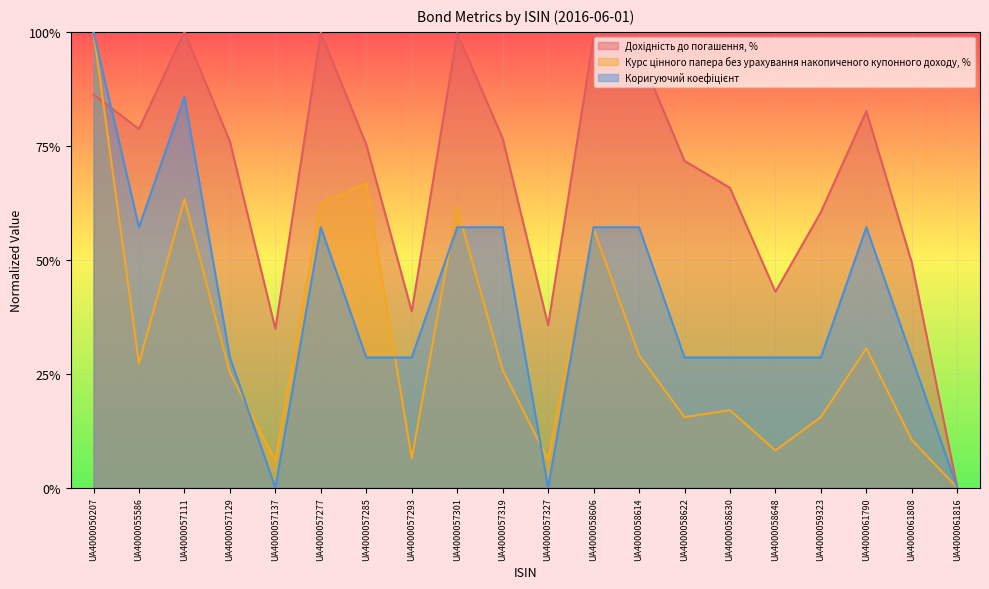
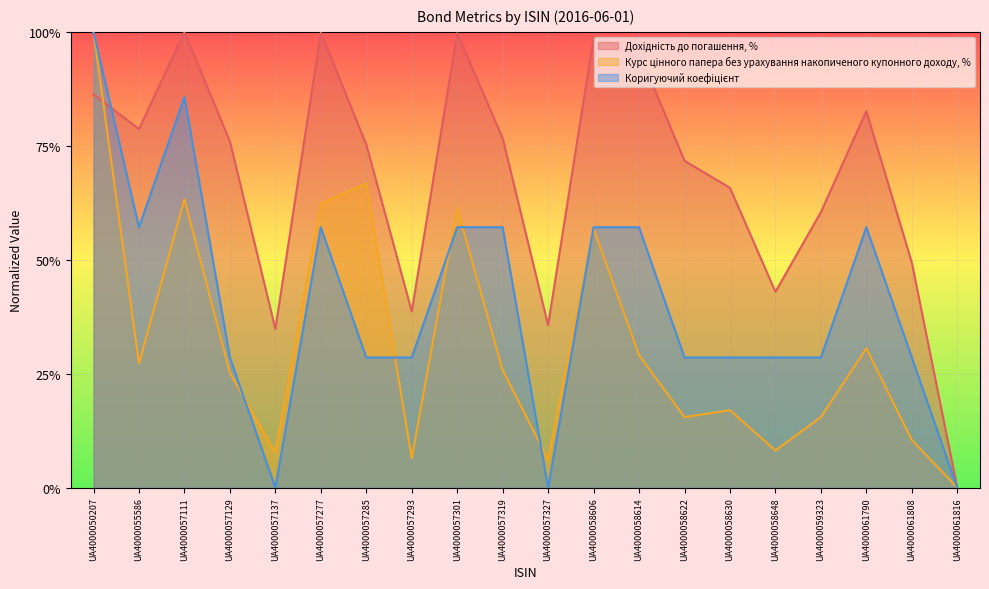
  {
    "Дохідність до погашення, %": {
      "UA4000050207": "86%",
      "UA4000055586": "79%",
      "UA4000057111": "100%",
      "UA4000057129": "76%",
      "UA4000057137": "35%",
      "UA4000057277": "100%",
      "UA4000057285": "75%",
      "UA4000057293": "39%",
      "UA4000057301": "100%",
      "UA4000057319": "77%",
      "UA4000057327": "36%",
      "UA4000058606": "99%",
      "UA4000058622": "72%",
      "UA4000058630": "66%",
      "UA4000058648": "43%",
      "UA4000059323": "60%",
      "UA4000061790": "83%",
      "UA4000061808": "49%"
    },
    "Курс цінного папера без урахування накопиченого купонного доходу, %": {
      "UA4000055586": "27%",
      "UA4000057111": "63%",
      "UA4000057129": "25%",
-     "UA4000057137": "6%",
+     "UA4000057137": "8%",
      "UA4000057277": "62%",
      "UA4000057285": "67%",
      "UA4000057293": "6%",
      "UA4000057301": "61%",
      "UA4000057319": "26%",
      "UA4000057327": "6%",
      "UA4000058614": "29%",
      "UA4000058622": "15%",
      "UA4000058630": "17%",
      "UA4000058648": "8%",
      "UA4000059323": "16%",
      "UA4000061790": "31%",
      "UA4000061808": "10%"
    },
    "Коригуючий коефіцієнт": {
      "UA4000055586": "57%",
      "UA4000057111": "86%",
      "UA4000057129": "29%",
      "UA4000057137": "0%",
      "UA4000057277": "57%",
      "UA4000057285": "29%",
      "UA4000057293": "29%",
      "UA4000057301": "57%",
      "UA4000057319": "57%",
      "UA4000057327": "0%",
      "UA4000058614": "57%",
      "UA4000058622": "29%",
      "UA4000058630": "29%",
      "UA4000058648": "29%",
      "UA4000059323": "29%",
      "UA4000061790": "57%",
      "UA4000061808": "29%"
    }
  }
